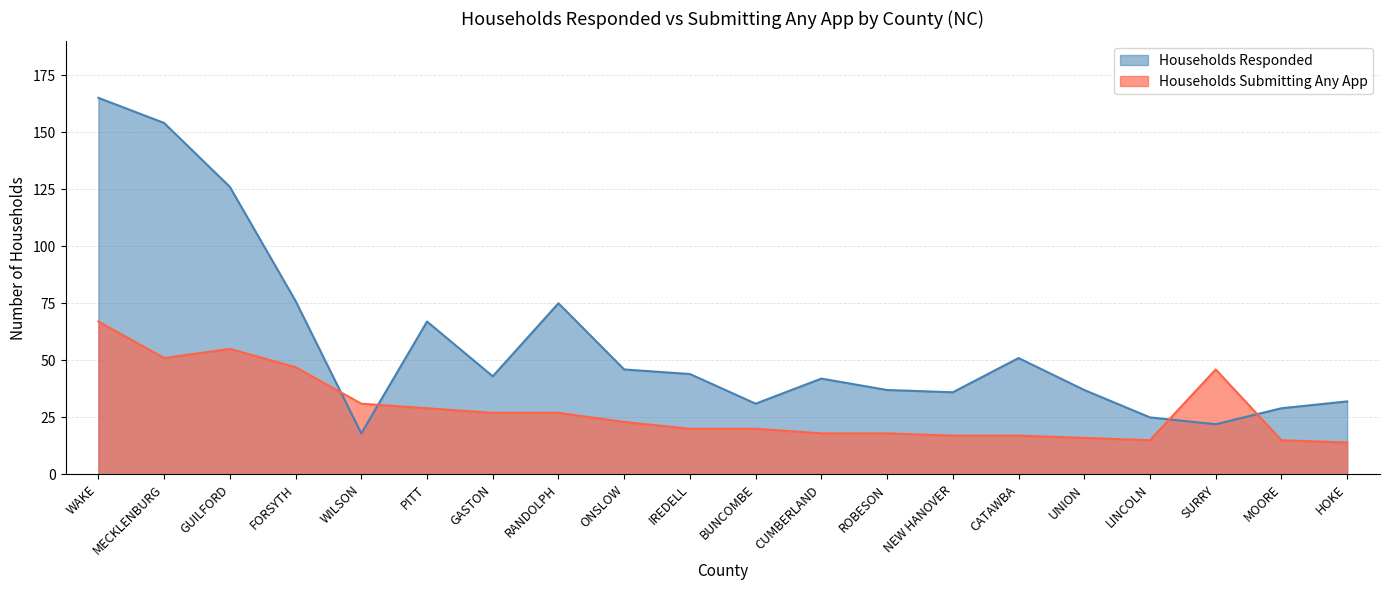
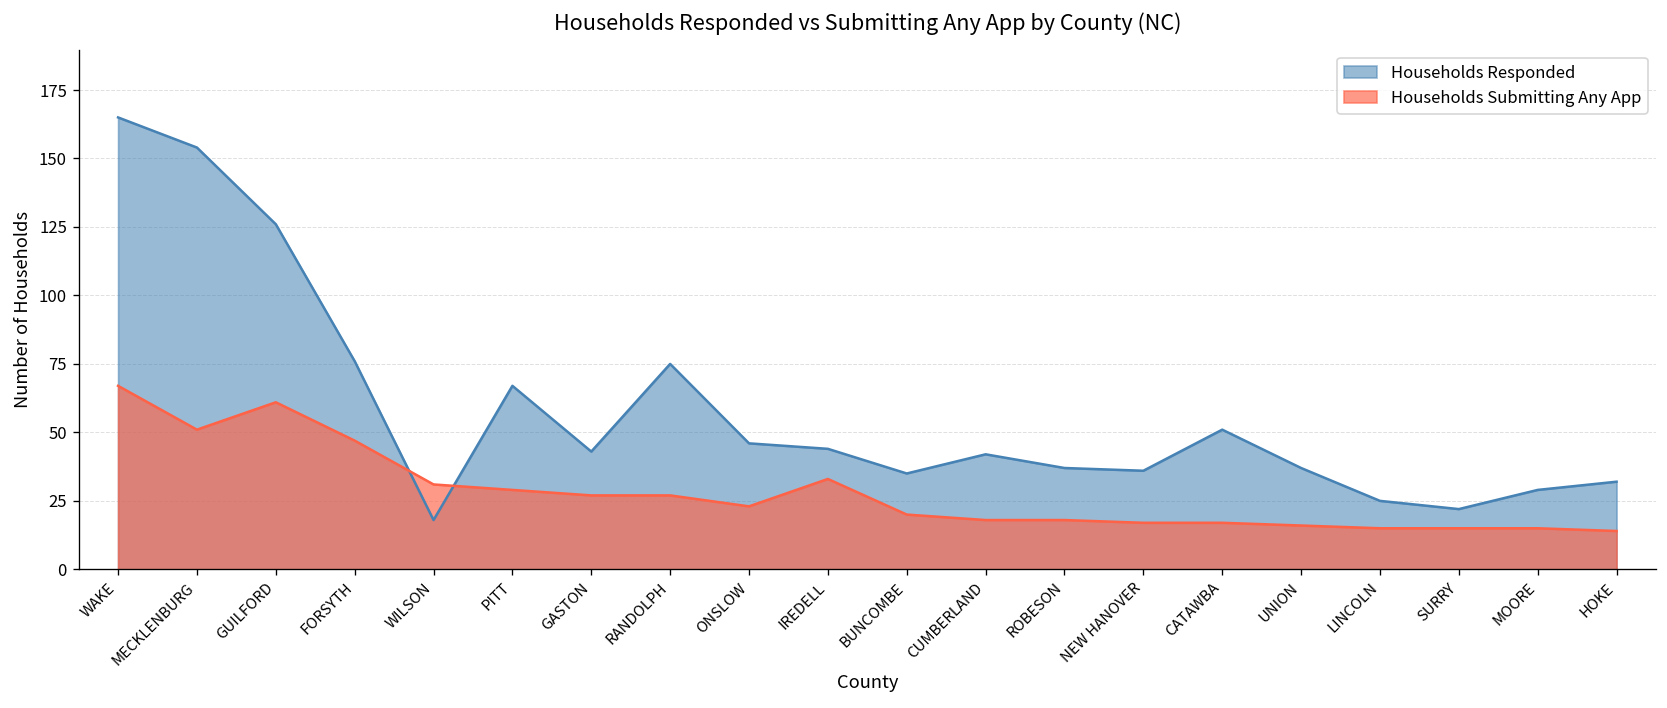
  {
    "Households Responded": {
      "WAKE": 165,
      "MECKLENBURG": 154,
      "GUILFORD": 126,
      "FORSYTH": 76,
      "WILSON": 18,
      "PITT": 67,
      "GASTON": 43,
      "RANDOLPH": 75,
      "ONSLOW": 46,
      "IREDELL": 44,
-     "BUNCOMBE": 31,
+     "BUNCOMBE": 35,
      "CUMBERLAND": 42,
      "ROBESON": 37,
      "NEW HANOVER": 36,
      "CATAWBA": 51,
      "UNION": 37,
      "LINCOLN": 25,
      "SURRY": 22,
      "MOORE": 29,
      "HOKE": 32
    },
    "Households Submitting Any App": {
      "WAKE": 67,
      "MECKLENBURG": 51,
-     "GUILFORD": 55,
+     "GUILFORD": 61,
      "FORSYTH": 47,
      "WILSON": 31,
      "PITT": 29,
      "GASTON": 27,
      "RANDOLPH": 27,
      "ONSLOW": 23,
-     "IREDELL": 20,
+     "IREDELL": 33,
      "BUNCOMBE": 20,
      "CUMBERLAND": 18,
      "ROBESON": 18,
      "NEW HANOVER": 17,
      "CATAWBA": 17,
      "UNION": 16,
      "LINCOLN": 15,
-     "SURRY": 46,
+     "SURRY": 15,
      "MOORE": 15,
      "HOKE": 14
    }
  }
